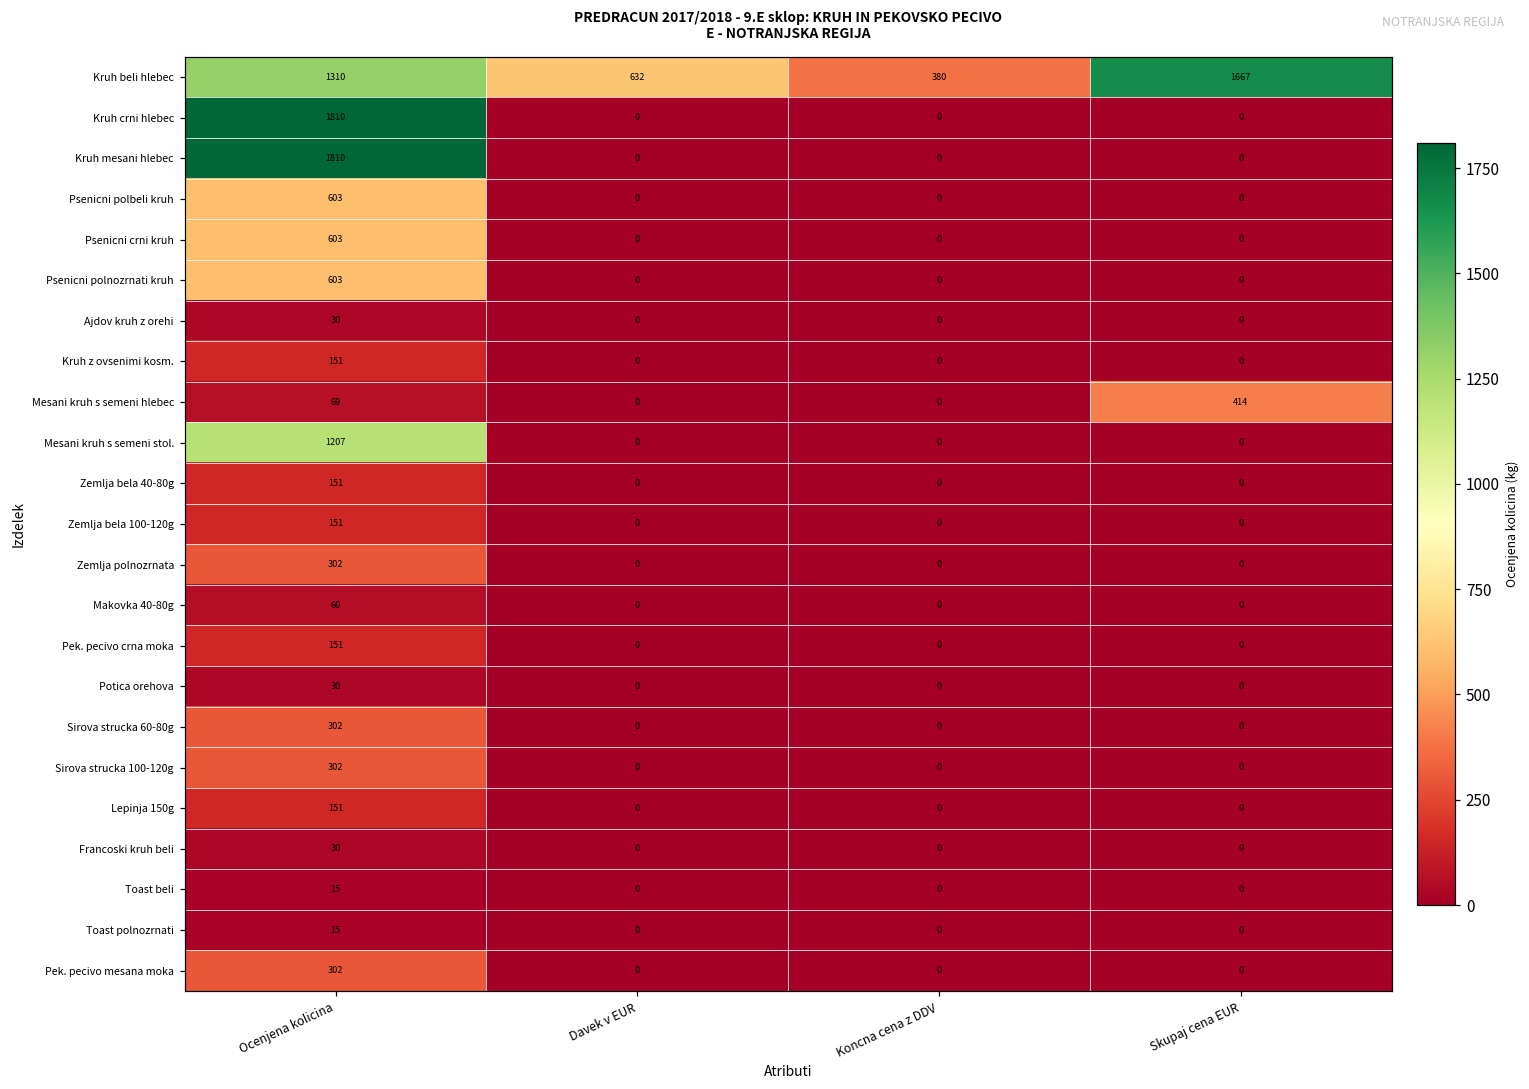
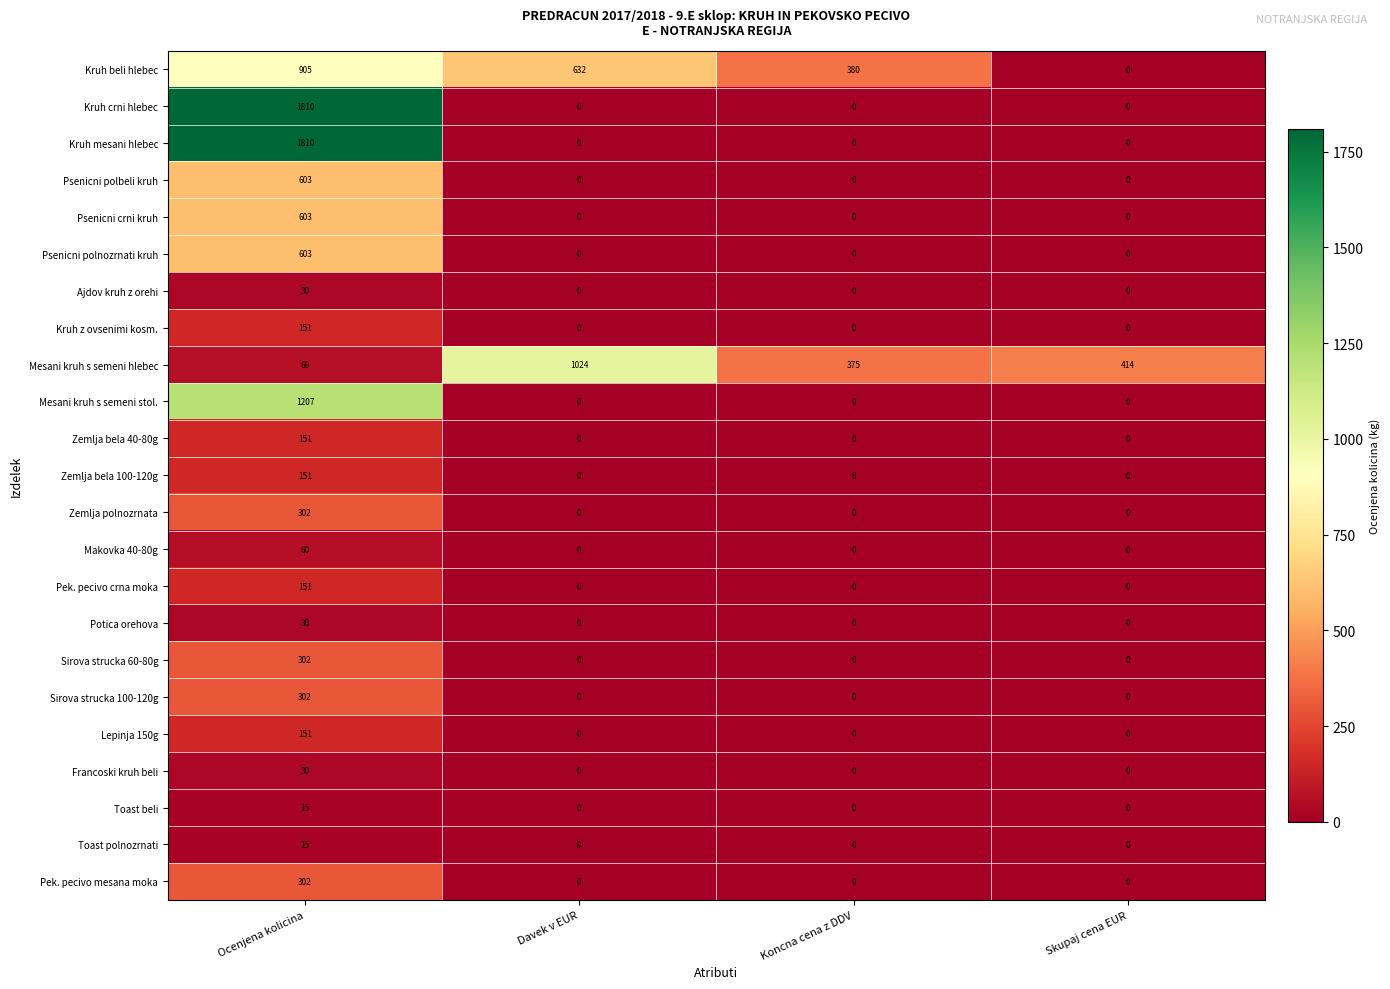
  {
    "Kruh beli hlebec": {
-     "Ocenjena kolicina": 1310,
+     "Ocenjena kolicina": 905,
      "Davek v EUR": 632,
      "Koncna cena z DDV": 380,
-     "Skupaj cena EUR": 1667
+     "Skupaj cena EUR": 0
    },
    "Kruh crni hlebec": {
      "Ocenjena kolicina": 1810,
      "Davek v EUR": 0,
      "Koncna cena z DDV": 0,
      "Skupaj cena EUR": 0
    },
    "Kruh mesani hlebec": {
      "Ocenjena kolicina": 1810,
      "Davek v EUR": 0,
      "Koncna cena z DDV": 0,
      "Skupaj cena EUR": 0
    },
    "Psenicni polbeli kruh": {
      "Ocenjena kolicina": 603,
      "Davek v EUR": 0,
      "Koncna cena z DDV": 0,
      "Skupaj cena EUR": 0
    },
    "Psenicni crni kruh": {
      "Ocenjena kolicina": 603,
      "Davek v EUR": 0,
      "Koncna cena z DDV": 0,
      "Skupaj cena EUR": 0
    },
    "Psenicni polnozrnati kruh": {
      "Ocenjena kolicina": 603,
      "Davek v EUR": 0,
      "Koncna cena z DDV": 0,
      "Skupaj cena EUR": 0
    },
    "Ajdov kruh z orehi": {
      "Ocenjena kolicina": 30,
      "Davek v EUR": 0,
      "Koncna cena z DDV": 0,
      "Skupaj cena EUR": 0
    },
    "Kruh z ovsenimi kosm.": {
      "Ocenjena kolicina": 151,
      "Davek v EUR": 0,
      "Koncna cena z DDV": 0,
      "Skupaj cena EUR": 0
    },
    "Mesani kruh s semeni hlebec": {
      "Ocenjena kolicina": 69,
-     "Davek v EUR": 0,
-     "Koncna cena z DDV": 0,
+     "Davek v EUR": 1024,
+     "Koncna cena z DDV": 375,
      "Skupaj cena EUR": 414
    },
    "Mesani kruh s semeni stol.": {
      "Ocenjena kolicina": 1207,
      "Davek v EUR": 0,
      "Koncna cena z DDV": 0,
      "Skupaj cena EUR": 0
    },
    "Zemlja bela 40-80g": {
      "Ocenjena kolicina": 151,
      "Davek v EUR": 0,
      "Koncna cena z DDV": 0,
      "Skupaj cena EUR": 0
    },
    "Zemlja bela 100-120g": {
      "Ocenjena kolicina": 151,
      "Davek v EUR": 0,
      "Koncna cena z DDV": 0,
      "Skupaj cena EUR": 0
    },
    "Zemlja polnozrnata": {
      "Ocenjena kolicina": 302,
      "Davek v EUR": 0,
      "Koncna cena z DDV": 0,
      "Skupaj cena EUR": 0
    },
    "Makovka 40-80g": {
      "Ocenjena kolicina": 60,
      "Davek v EUR": 0,
      "Koncna cena z DDV": 0,
      "Skupaj cena EUR": 0
    },
    "Pek. pecivo crna moka": {
      "Ocenjena kolicina": 151,
      "Davek v EUR": 0,
      "Koncna cena z DDV": 0,
      "Skupaj cena EUR": 0
    },
    "Potica orehova": {
      "Ocenjena kolicina": 30,
      "Davek v EUR": 0,
      "Koncna cena z DDV": 0,
      "Skupaj cena EUR": 0
    },
    "Sirova strucka 60-80g": {
      "Ocenjena kolicina": 302,
      "Davek v EUR": 0,
      "Koncna cena z DDV": 0,
      "Skupaj cena EUR": 0
    },
    "Sirova strucka 100-120g": {
      "Ocenjena kolicina": 302,
      "Davek v EUR": 0,
      "Koncna cena z DDV": 0,
      "Skupaj cena EUR": 0
    },
    "Lepinja 150g": {
      "Ocenjena kolicina": 151,
      "Davek v EUR": 0,
      "Koncna cena z DDV": 0,
      "Skupaj cena EUR": 0
    },
    "Francoski kruh beli": {
      "Ocenjena kolicina": 30,
      "Davek v EUR": 0,
      "Koncna cena z DDV": 0,
      "Skupaj cena EUR": 0
    },
    "Toast beli": {
      "Ocenjena kolicina": 15,
      "Davek v EUR": 0,
      "Koncna cena z DDV": 0,
      "Skupaj cena EUR": 0
    },
    "Toast polnozrnati": {
      "Ocenjena kolicina": 15,
      "Davek v EUR": 0,
      "Koncna cena z DDV": 0,
      "Skupaj cena EUR": 0
    },
    "Pek. pecivo mesana moka": {
      "Ocenjena kolicina": 302,
      "Davek v EUR": 0,
      "Koncna cena z DDV": 0,
      "Skupaj cena EUR": 0
    }
  }
